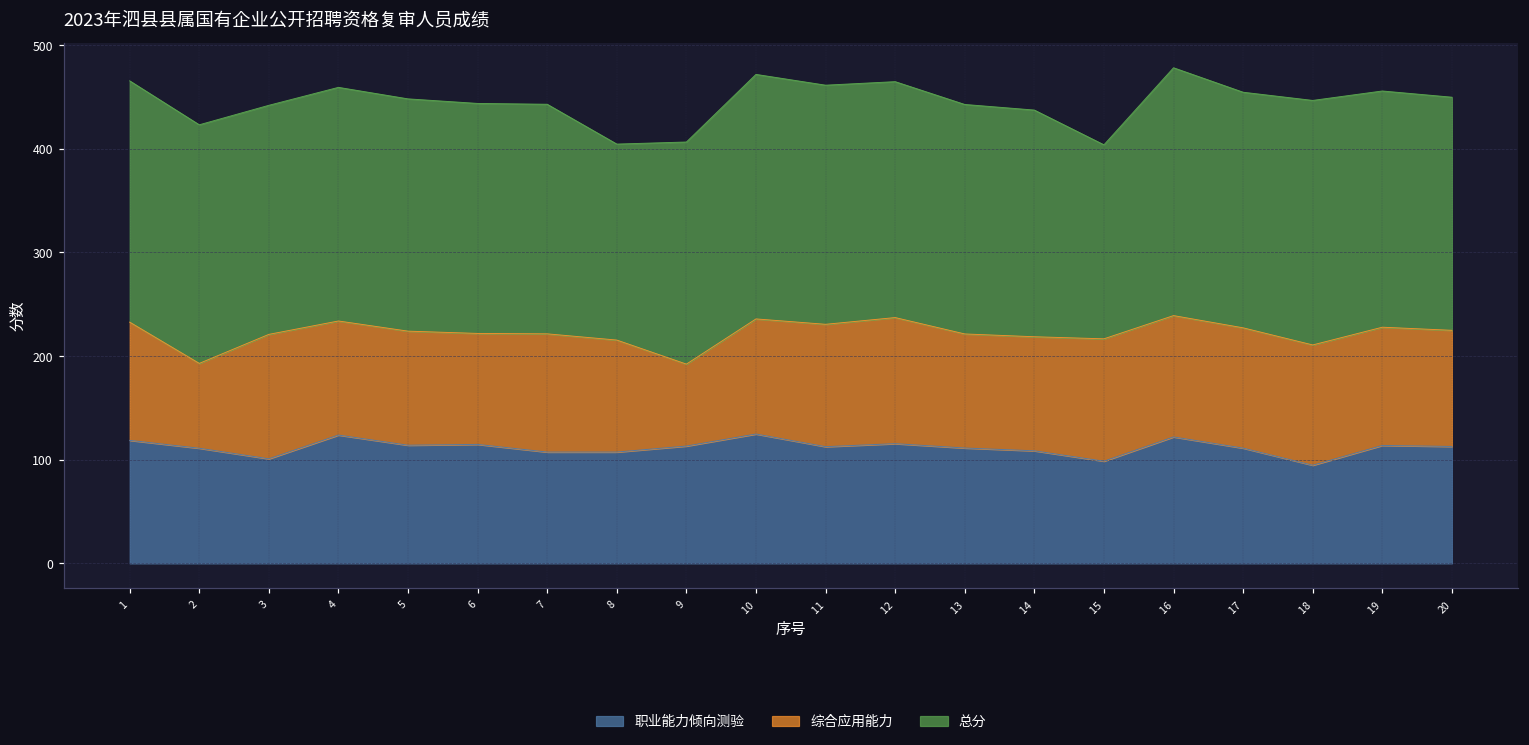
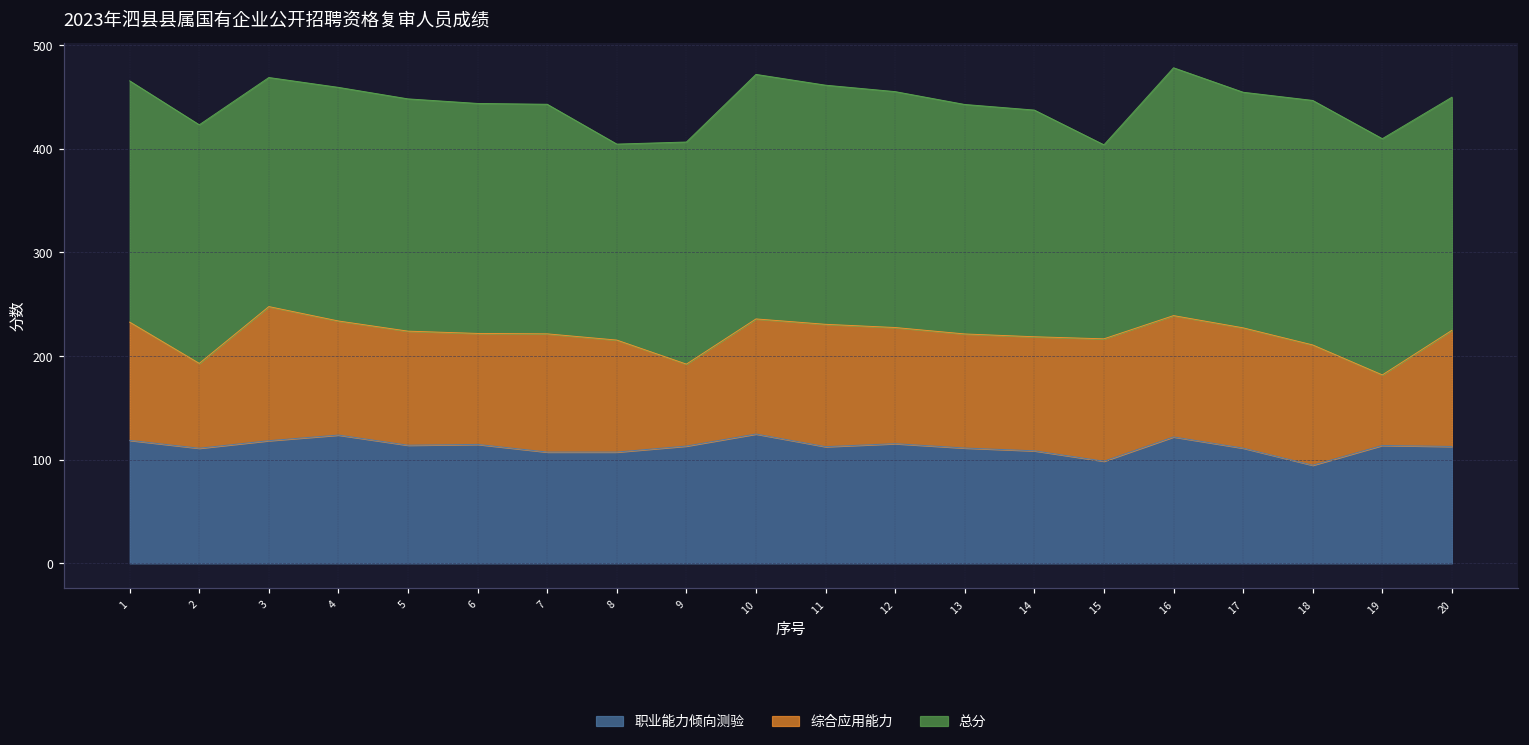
  {
    "职业能力倾向测验": {
      "1": 120,
      "2": 110,
-     "3": 100,
+     "3": 120,
      "4": 120,
      "5": 110,
      "6": 110,
      "7": 110,
      "8": 110,
      "9": 110,
      "10": 120,
      "11": 110,
      "12": 120,
      "13": 110,
      "14": 110,
      "15": 100,
      "16": 120,
      "17": 110,
      "18": 90,
      "19": 110,
      "20": 110
    },
    "综合应用能力": {
      "1": 110,
      "2": 80,
-     "3": 120,
+     "3": 130,
      "4": 110,
      "5": 110,
      "6": 110,
      "7": 110,
      "8": 110,
      "9": 80,
      "10": 110,
      "11": 120,
-     "12": 120,
+     "12": 110,
      "13": 110,
      "14": 110,
      "15": 120,
      "16": 120,
      "17": 120,
      "18": 120,
-     "19": 110,
+     "19": 70,
      "20": 110
    },
    "总分": {
      "1": 230,
      "2": 230,
      "3": 220,
      "4": 230,
      "5": 220,
      "6": 220,
      "7": 220,
      "8": 190,
      "9": 210,
      "10": 240,
      "11": 230,
      "12": 230,
      "13": 220,
      "14": 220,
      "15": 190,
      "16": 240,
      "17": 230,
      "18": 240,
      "19": 230,
      "20": 220
    }
  }
